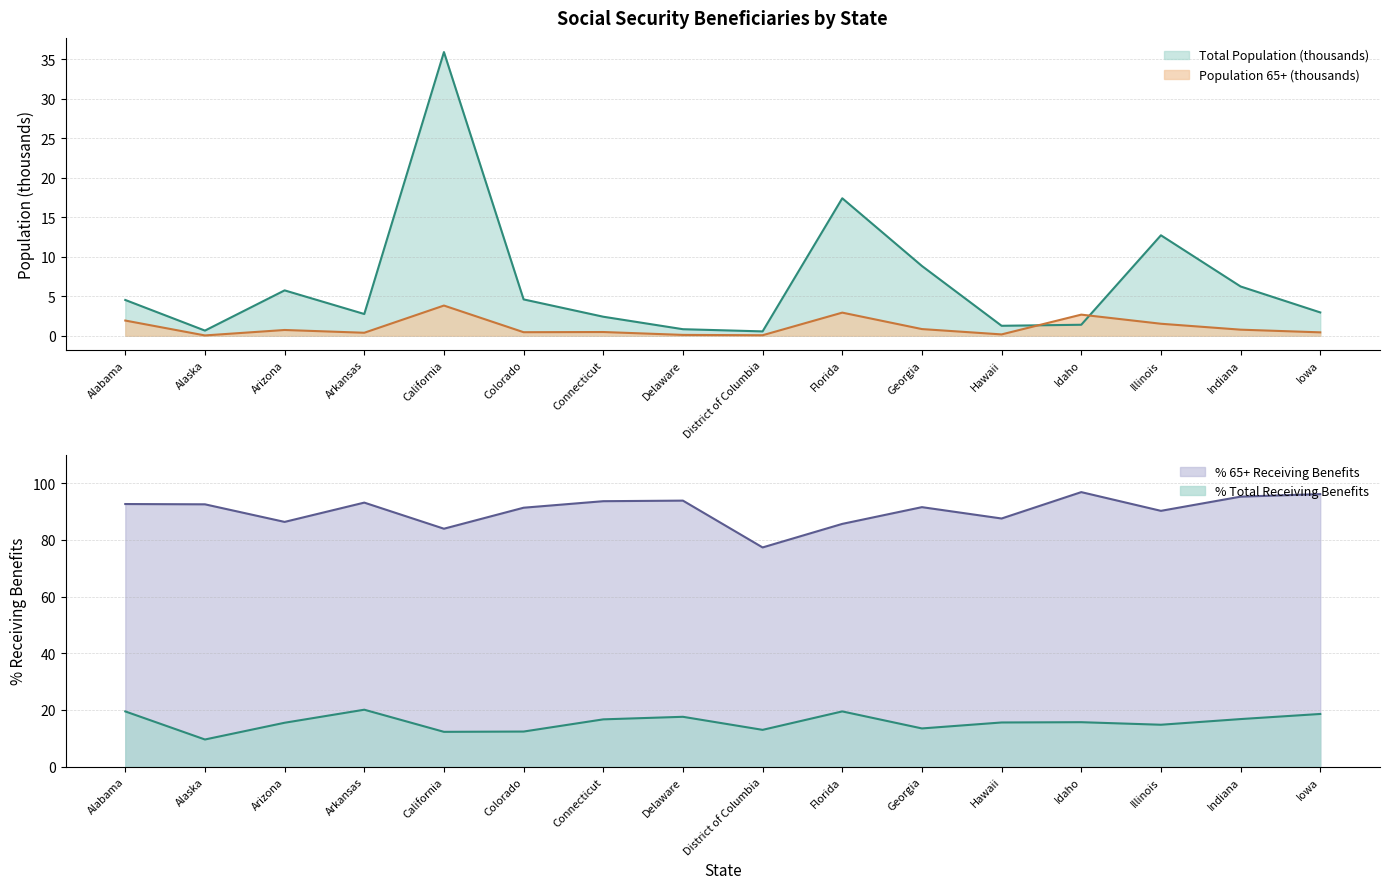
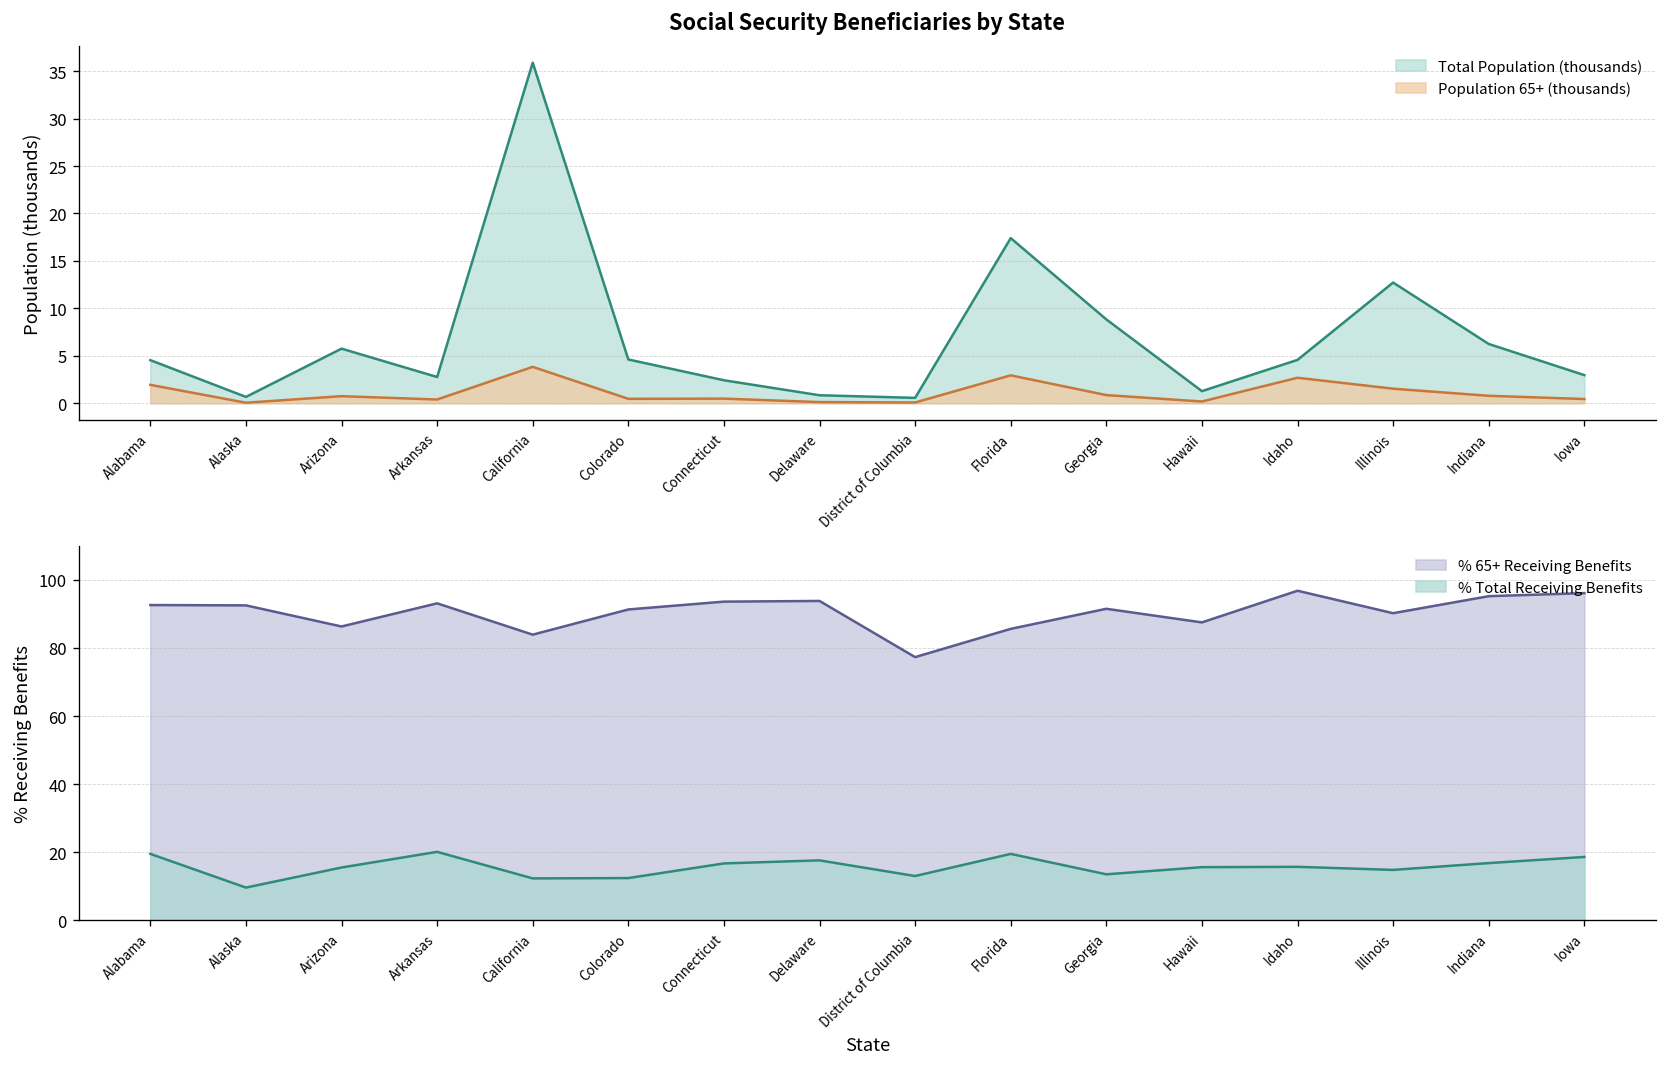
  {
    "Social Security Beneficiaries by State": {
      "Total Population (thousands)": {
        "Alabama": 5,
        "Alaska": 1,
        "Arizona": 6,
        "Arkansas": 3,
        "California": 36,
        "Colorado": 5,
        "Connecticut": 2,
        "Delaware": 1,
        "District of Columbia": 1,
        "Florida": 17,
        "Georgia": 9,
        "Hawaii": 1,
-       "Idaho": 1,
+       "Idaho": 5,
        "Illinois": 13,
        "Indiana": 6,
        "Iowa": 3
      },
      "Population 65+ (thousands)": {
        "Alabama": 2,
        "Alaska": 0,
        "Arizona": 1,
        "Arkansas": 0,
        "California": 4,
        "Colorado": 0,
        "Connecticut": 0,
        "Delaware": 0,
        "District of Columbia": 0,
        "Florida": 3,
        "Georgia": 1,
        "Hawaii": 0,
        "Idaho": 3,
        "Illinois": 2,
        "Indiana": 1,
        "Iowa": 0
      }
    }
  }
